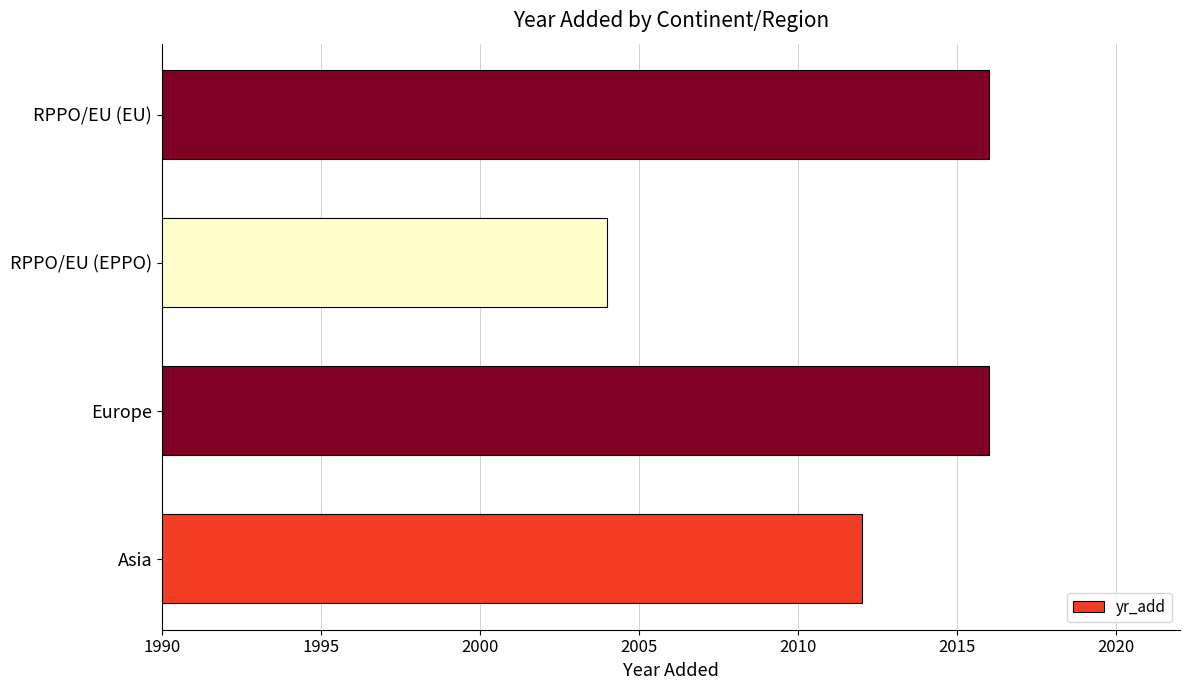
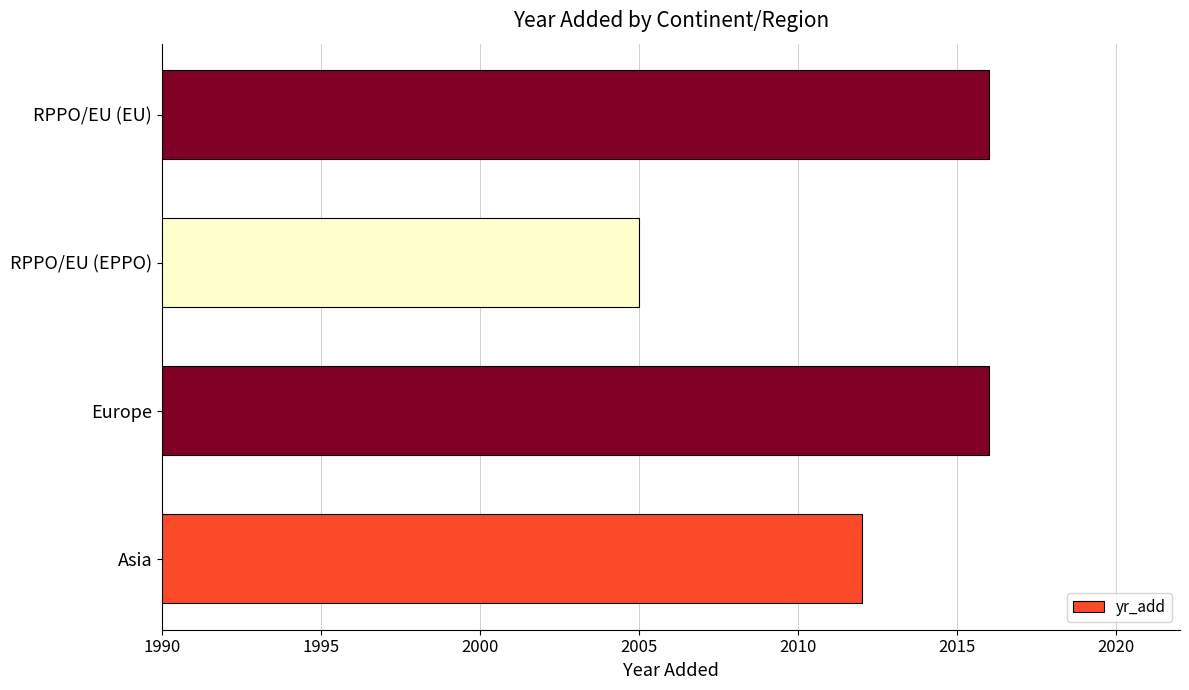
  {
    "RPPO/EU (EU)": 2016,
-   "RPPO/EU (EPPO)": 2004,
+   "RPPO/EU (EPPO)": 2005,
    "Europe": 2016,
    "Asia": 2012
  }
